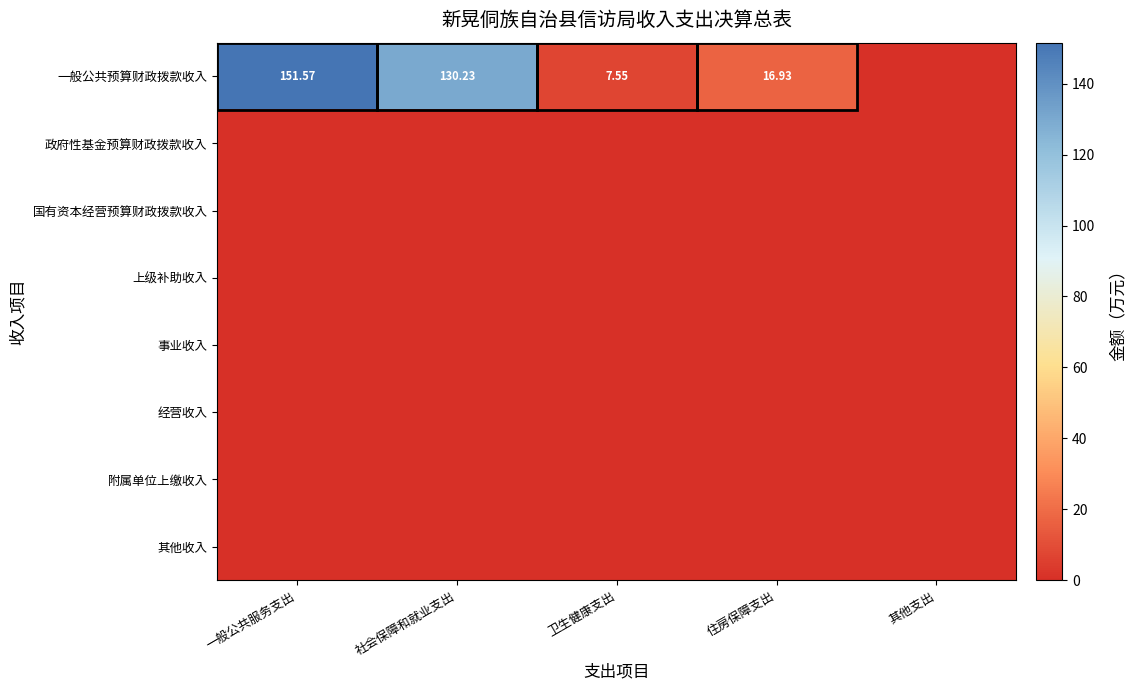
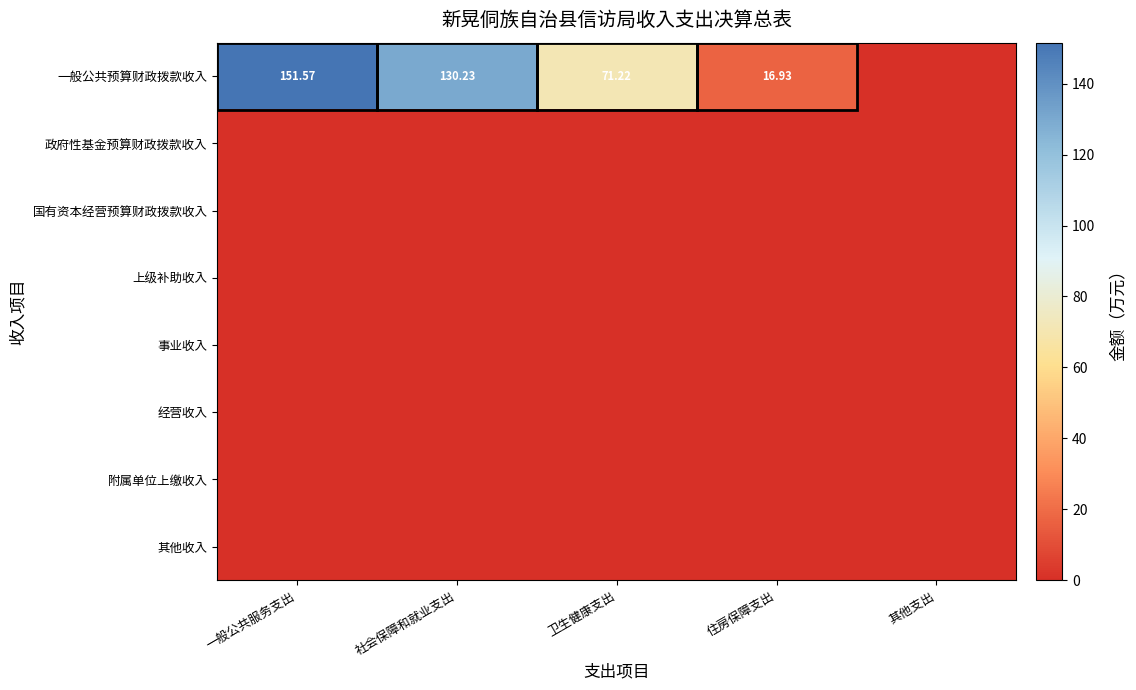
  {
    "一般公共预算财政拨款收入": {
      "一般公共服务支出": 151.57,
      "社会保障和就业支出": 130.23,
-     "卫生健康支出": 7.55,
+     "卫生健康支出": 71.22,
      "住房保障支出": 16.93
    }
  }
